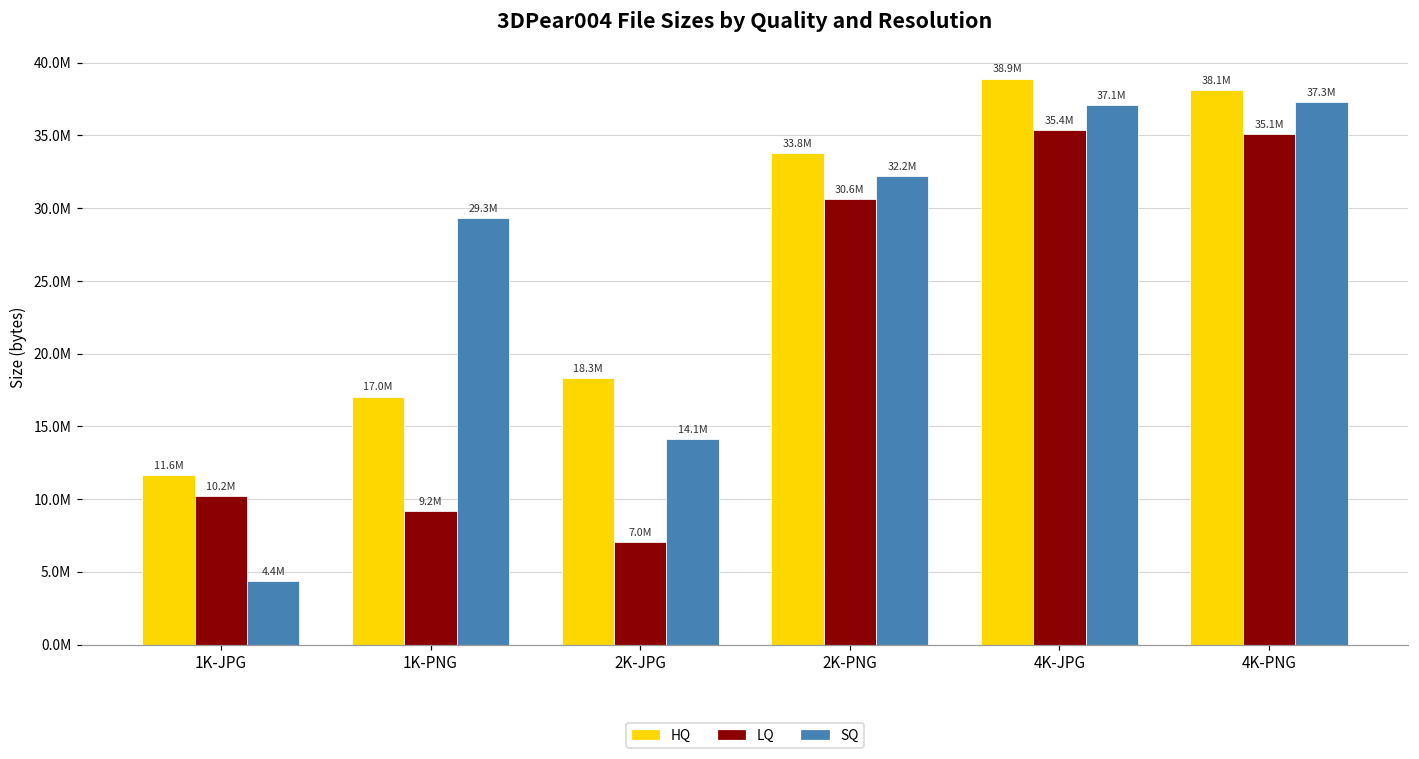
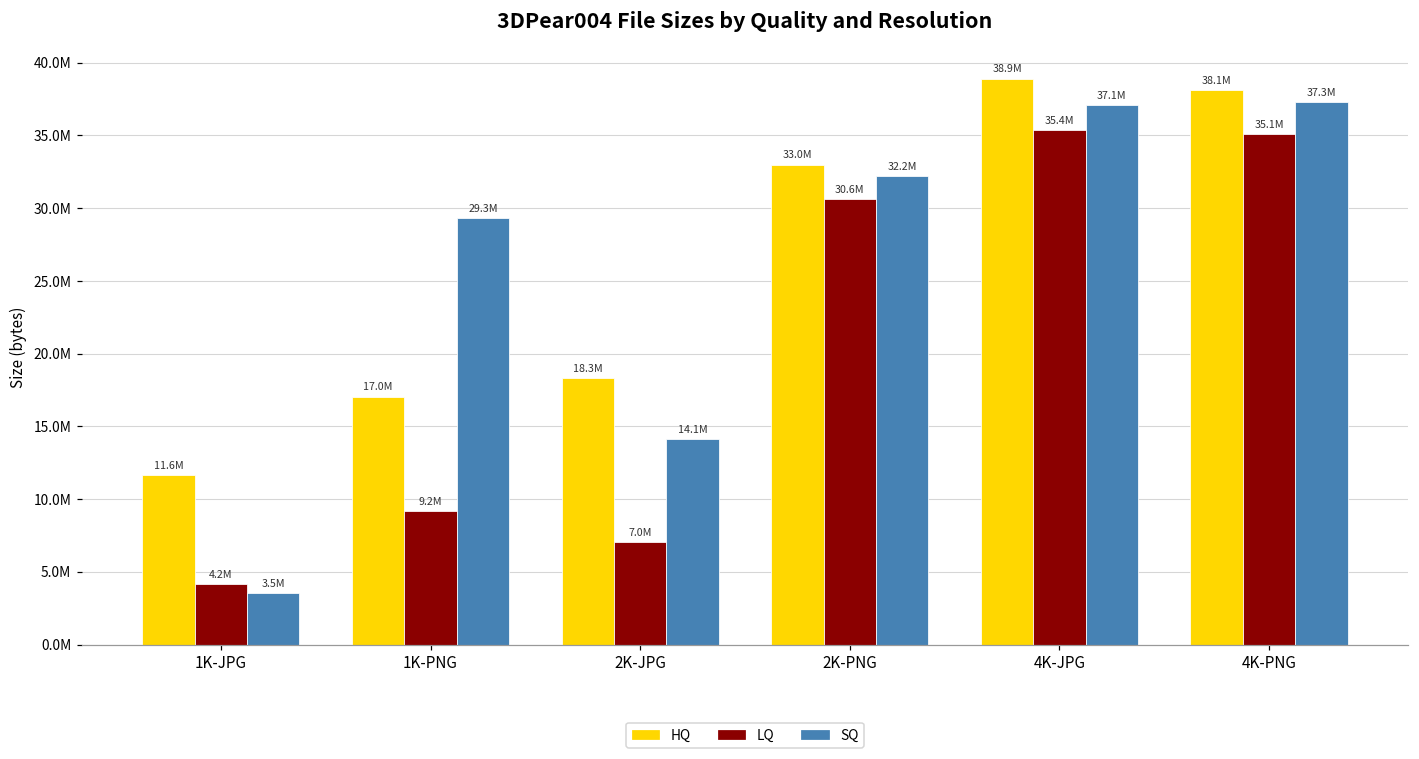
  {
    "HQ": {
      "1K-JPG": "11.6M",
      "1K-PNG": "17.0M",
      "2K-JPG": "18.3M",
-     "2K-PNG": "33.8M",
+     "2K-PNG": "33.0M",
      "4K-JPG": "38.9M",
      "4K-PNG": "38.1M"
    },
    "LQ": {
-     "1K-JPG": "10.2M",
+     "1K-JPG": "4.2M",
      "1K-PNG": "9.2M",
      "2K-JPG": "7.0M",
      "2K-PNG": "30.6M",
      "4K-JPG": "35.4M",
      "4K-PNG": "35.1M"
    },
    "SQ": {
-     "1K-JPG": "4.4M",
+     "1K-JPG": "3.5M",
      "1K-PNG": "29.3M",
      "2K-JPG": "14.1M",
      "2K-PNG": "32.2M",
      "4K-JPG": "37.1M",
      "4K-PNG": "37.3M"
    }
  }
